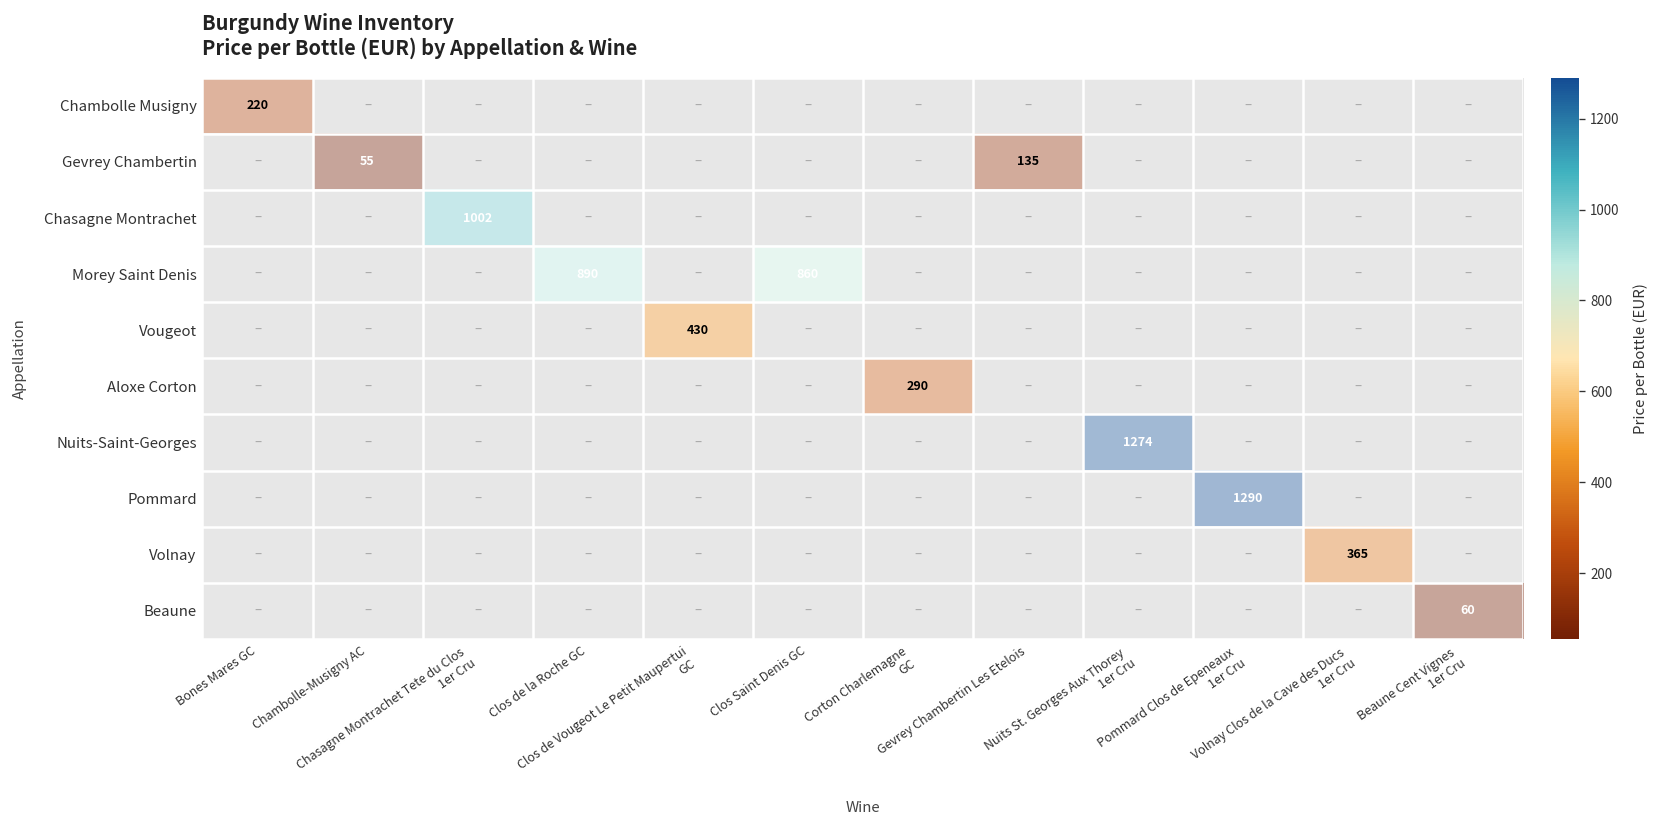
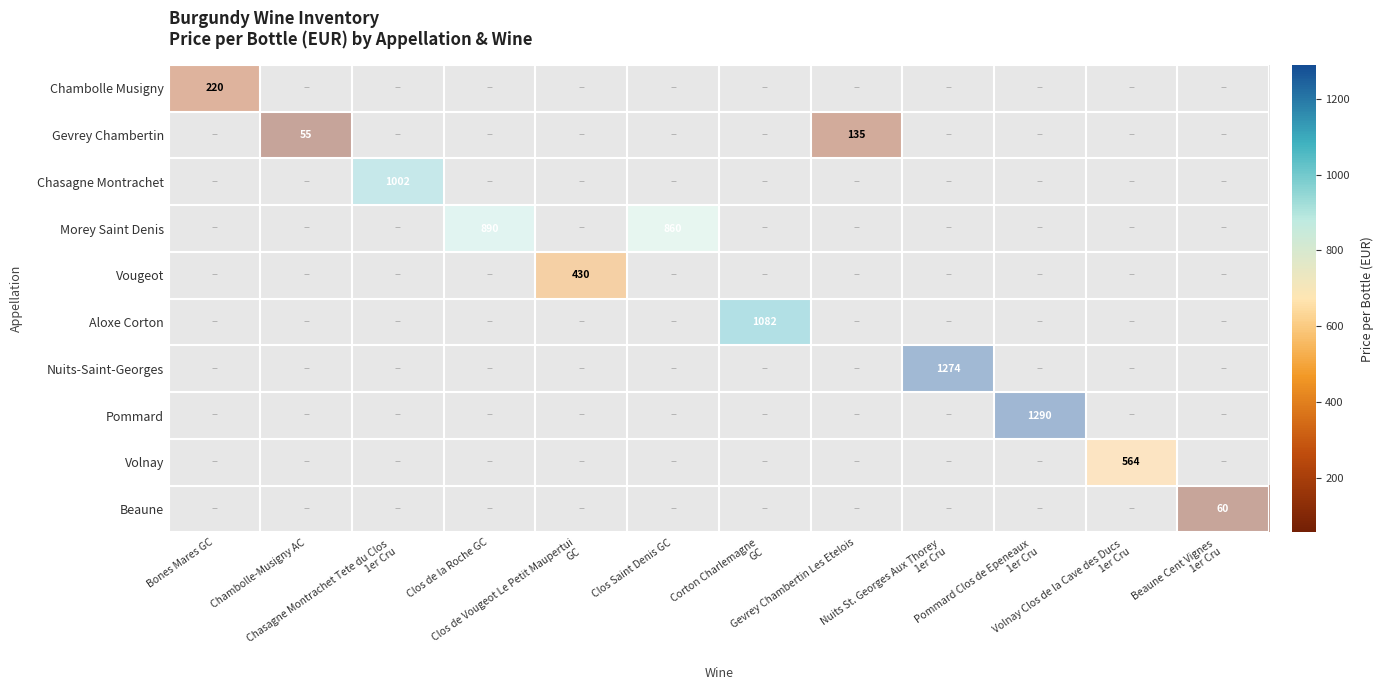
  {
    "Chambolle Musigny": {
      "Bones Mares GC": 220
    },
    "Gevrey Chambertin": {
      "Chambolle-Musigny AC": 55,
      "Gevrey Chambertin Les Etelois": 135
    },
    "Chasagne Montrachet": {
      "Chasagne Montrachet Tete du Clos 1er Cru": 1002
    },
    "Vougeot": {
      "Clos de Vougeot Le Petit Maupertui GC": 430
    },
    "Aloxe Corton": {
-     "Corton Charlemagne GC": 290
+     "Corton Charlemagne GC": 1082
    },
    "Nuits-Saint-Georges": {
      "Nuits St. Georges Aux Thorey 1er Cru": 1274
    },
    "Pommard": {
      "Pommard Clos de Epeneaux 1er Cru": 1290
    },
    "Volnay": {
-     "Volnay Clos de la Cave des Ducs 1er Cru": 365
+     "Volnay Clos de la Cave des Ducs 1er Cru": 564
    },
    "Beaune": {
      "Beaune Cent Vignes 1er Cru": 60
    }
  }
